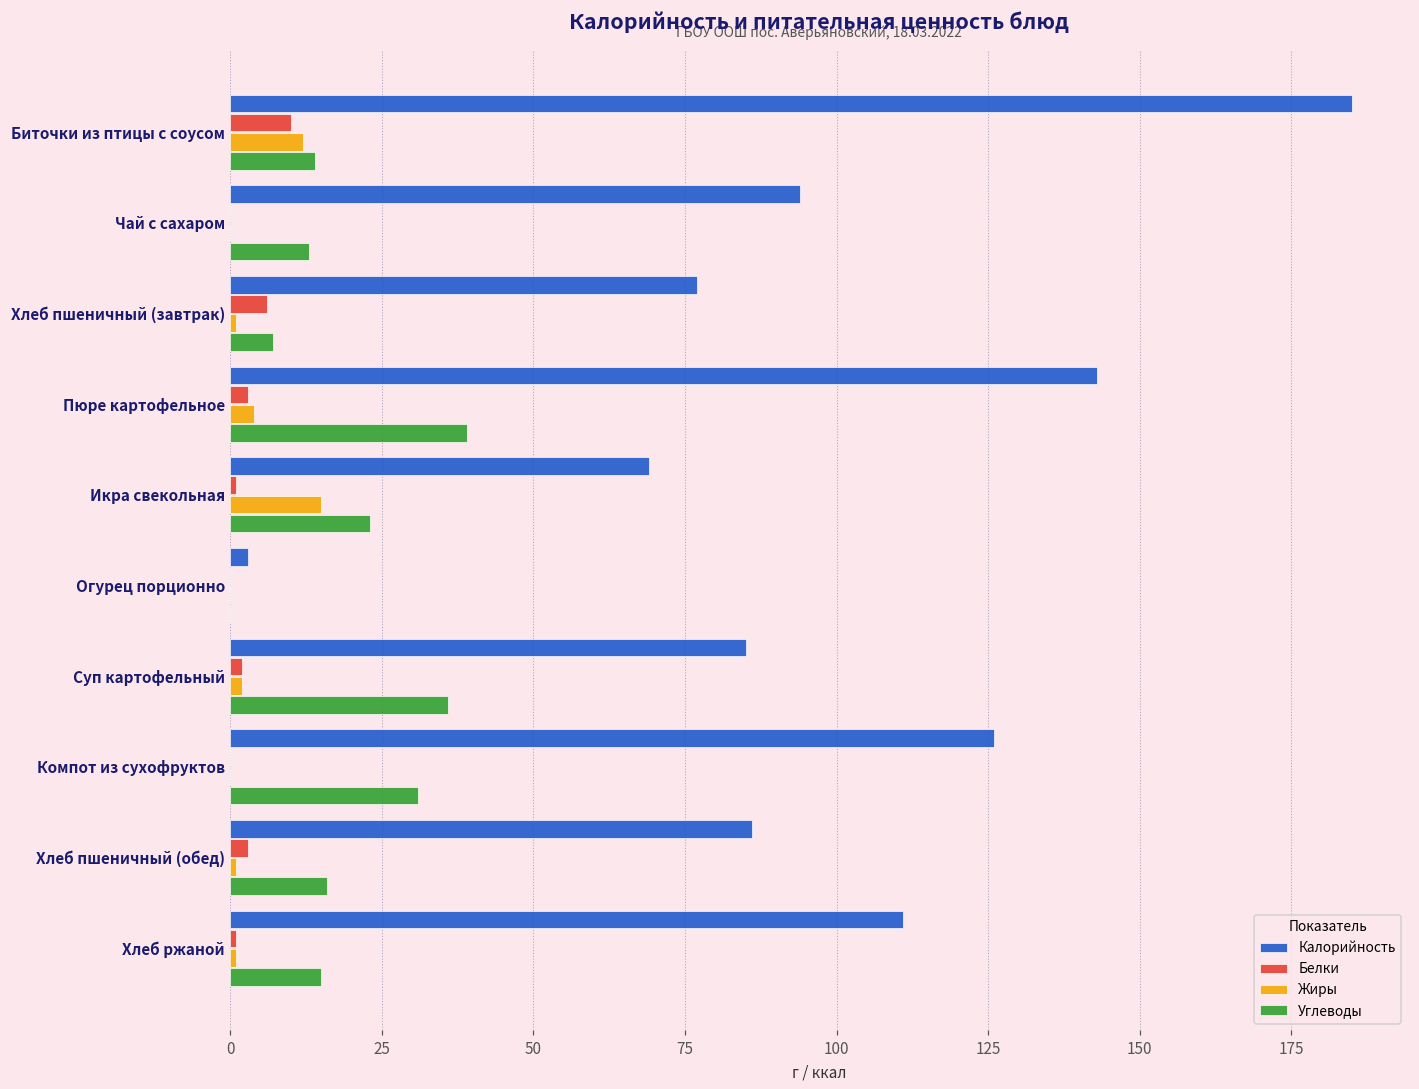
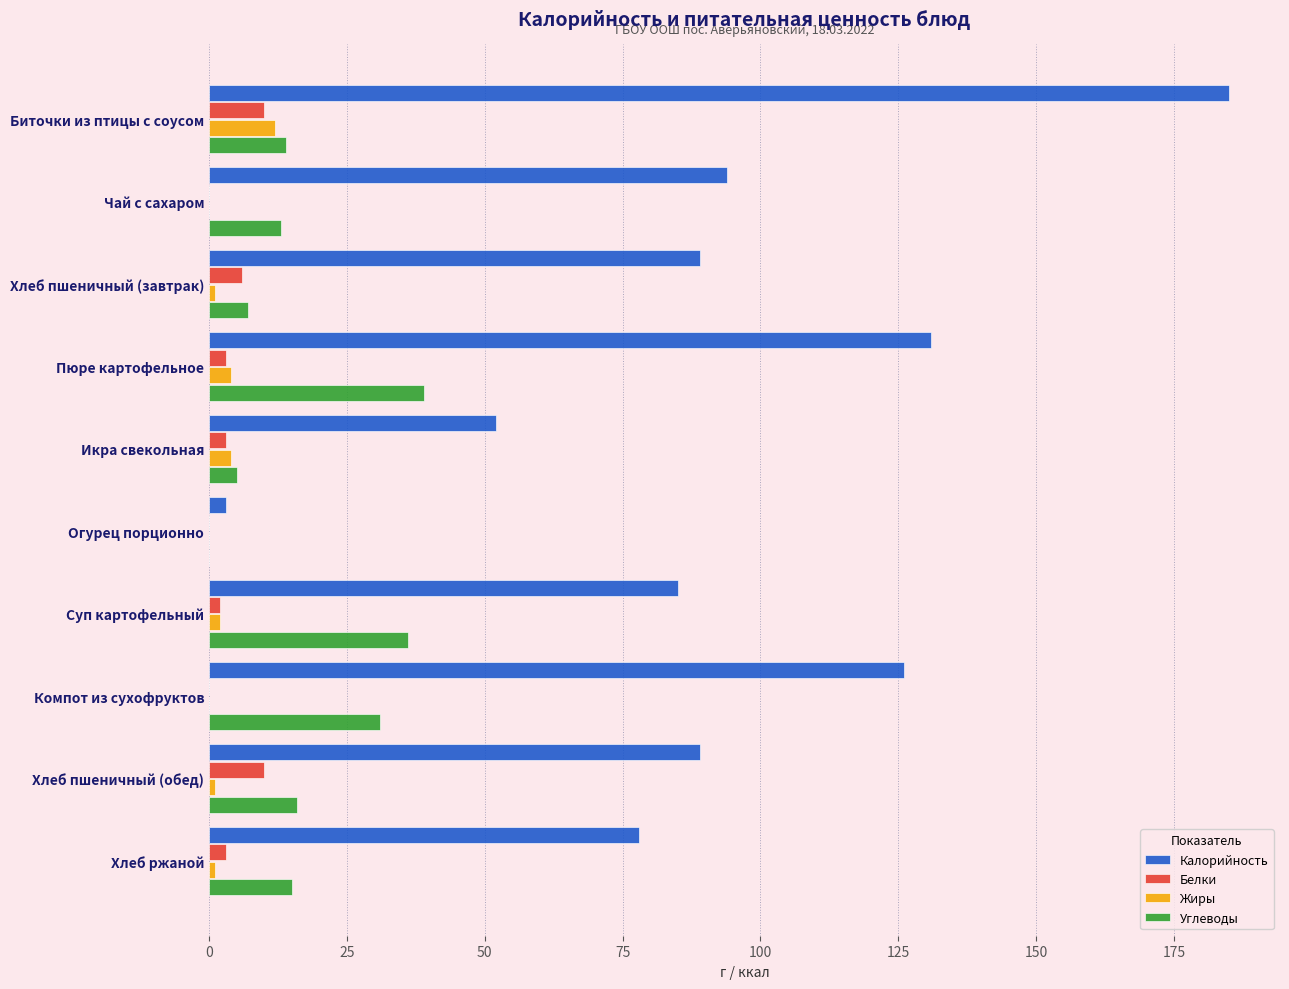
  {
    "Калорийность": {
      "Биточки из птицы с соусом": 185,
      "Чай с сахаром": 94,
-     "Хлеб пшеничный (завтрак)": 77,
-     "Пюре картофельное": 143,
-     "Икра свекольная": 69,
+     "Хлеб пшеничный (завтрак)": 89,
+     "Пюре картофельное": 131,
+     "Икра свекольная": 52,
      "Огурец порционно": 3,
      "Суп картофельный": 85,
      "Компот из сухофруктов": 126,
-     "Хлеб пшеничный (обед)": 86,
-     "Хлеб ржаной": 111
+     "Хлеб пшеничный (обед)": 89,
+     "Хлеб ржаной": 78
    },
    "Белки": {
      "Биточки из птицы с соусом": 10,
      "Чай с сахаром": 0,
      "Хлеб пшеничный (завтрак)": 6,
      "Пюре картофельное": 3,
-     "Икра свекольная": 1,
+     "Икра свекольная": 3,
      "Огурец порционно": 0,
      "Суп картофельный": 2,
      "Компот из сухофруктов": 0,
-     "Хлеб пшеничный (обед)": 3,
-     "Хлеб ржаной": 1
+     "Хлеб пшеничный (обед)": 10,
+     "Хлеб ржаной": 3
    },
    "Жиры": {
      "Биточки из птицы с соусом": 12,
      "Чай с сахаром": 0,
      "Хлеб пшеничный (завтрак)": 1,
      "Пюре картофельное": 4,
-     "Икра свекольная": 15,
+     "Икра свекольная": 4,
      "Огурец порционно": 0,
      "Суп картофельный": 2,
      "Компот из сухофруктов": 0,
      "Хлеб пшеничный (обед)": 1,
      "Хлеб ржаной": 1
    },
    "Углеводы": {
      "Биточки из птицы с соусом": 14,
      "Чай с сахаром": 13,
      "Хлеб пшеничный (завтрак)": 7,
      "Пюре картофельное": 39,
-     "Икра свекольная": 23,
+     "Икра свекольная": 5,
      "Огурец порционно": 0,
      "Суп картофельный": 36,
      "Компот из сухофруктов": 31,
      "Хлеб пшеничный (обед)": 16,
      "Хлеб ржаной": 15
    }
  }
